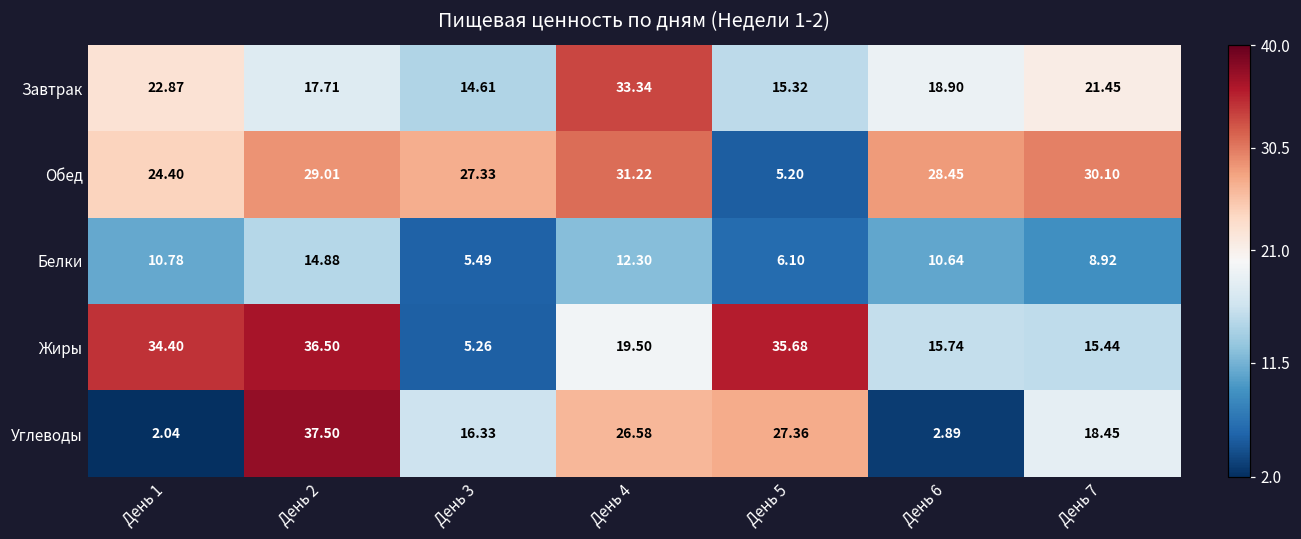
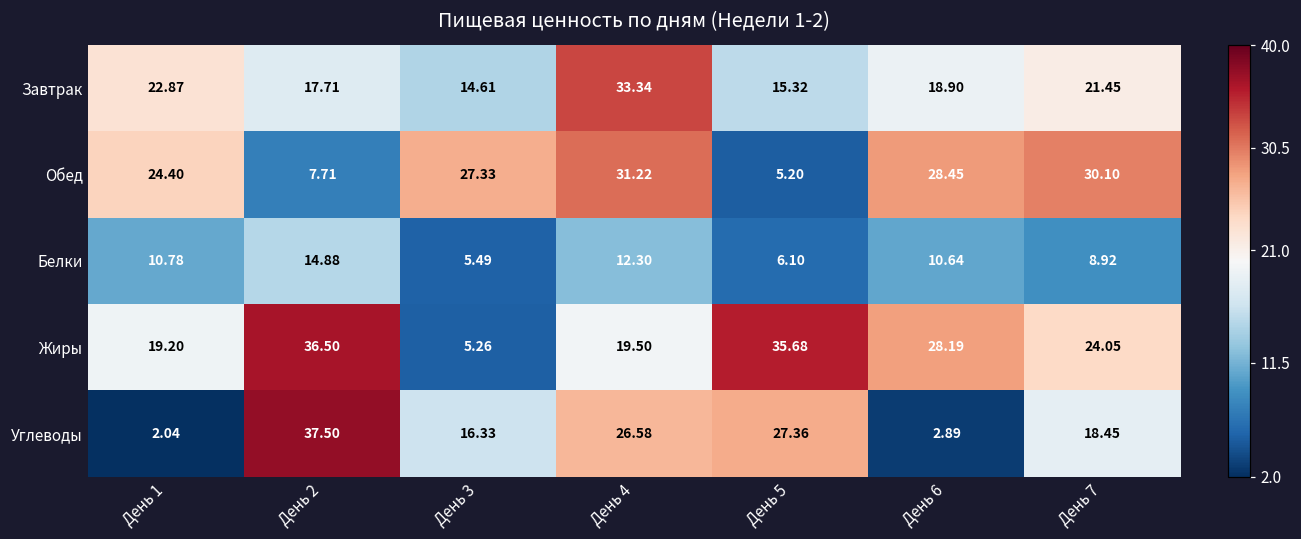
  {
    "Завтрак": {
      "День 1": 22.87,
      "День 2": 17.71,
      "День 3": 14.61,
      "День 4": 33.34,
      "День 5": 15.32,
      "День 6": 18.90,
      "День 7": 21.45
    },
    "Обед": {
      "День 1": 24.40,
-     "День 2": 29.01,
+     "День 2": 7.71,
      "День 3": 27.33,
      "День 4": 31.22,
      "День 5": 5.20,
      "День 6": 28.45,
      "День 7": 30.10
    },
    "Белки": {
      "День 1": 10.78,
      "День 2": 14.88,
      "День 3": 5.49,
      "День 4": 12.30,
      "День 5": 6.10,
      "День 6": 10.64,
      "День 7": 8.92
    },
    "Жиры": {
-     "День 1": 34.40,
+     "День 1": 19.20,
      "День 2": 36.50,
      "День 3": 5.26,
      "День 4": 19.50,
      "День 5": 35.68,
-     "День 6": 15.74,
-     "День 7": 15.44
+     "День 6": 28.19,
+     "День 7": 24.05
    },
    "Углеводы": {
      "День 1": 2.04,
      "День 2": 37.50,
      "День 3": 16.33,
      "День 4": 26.58,
      "День 5": 27.36,
      "День 6": 2.89,
      "День 7": 18.45
    }
  }
